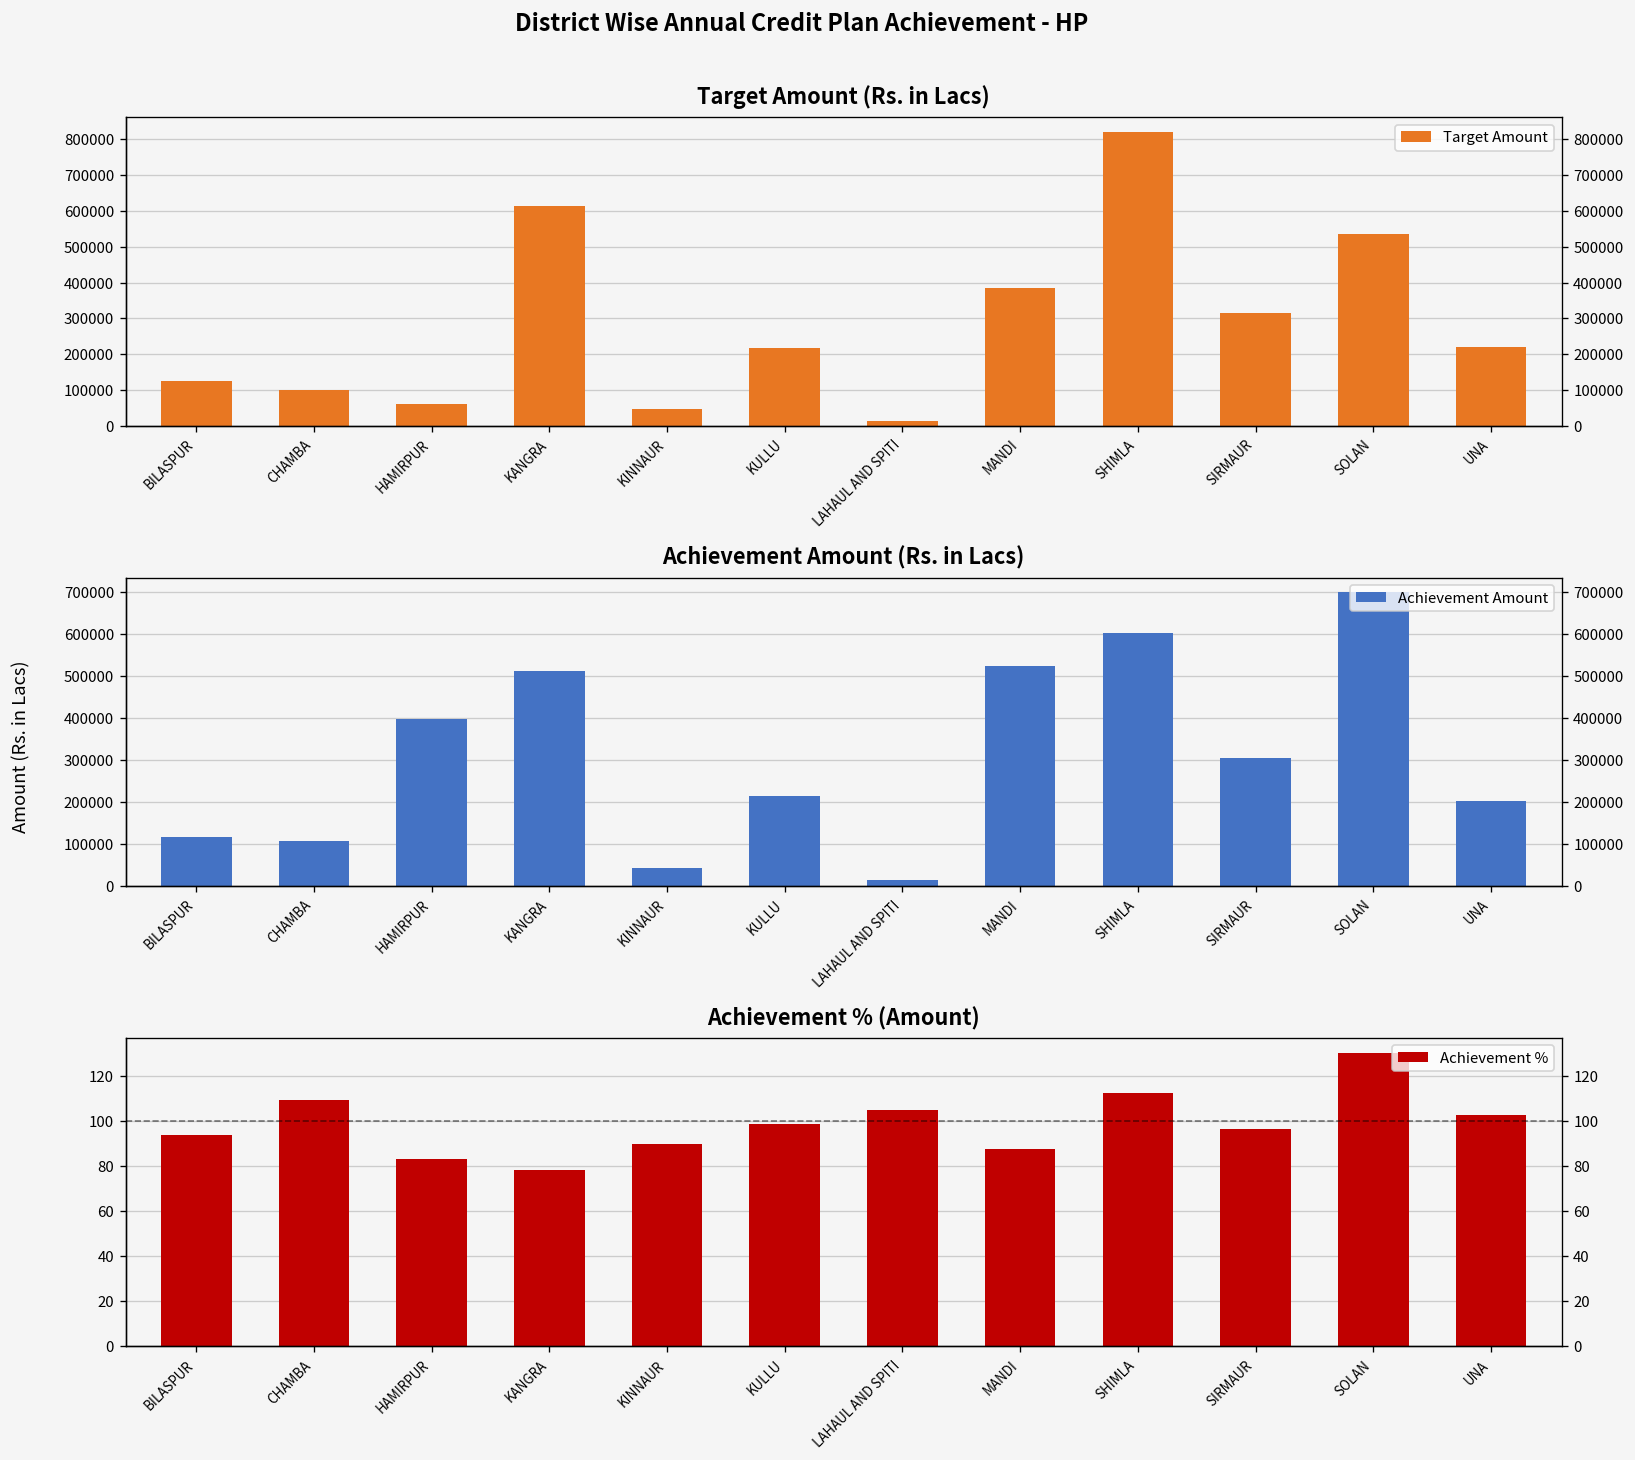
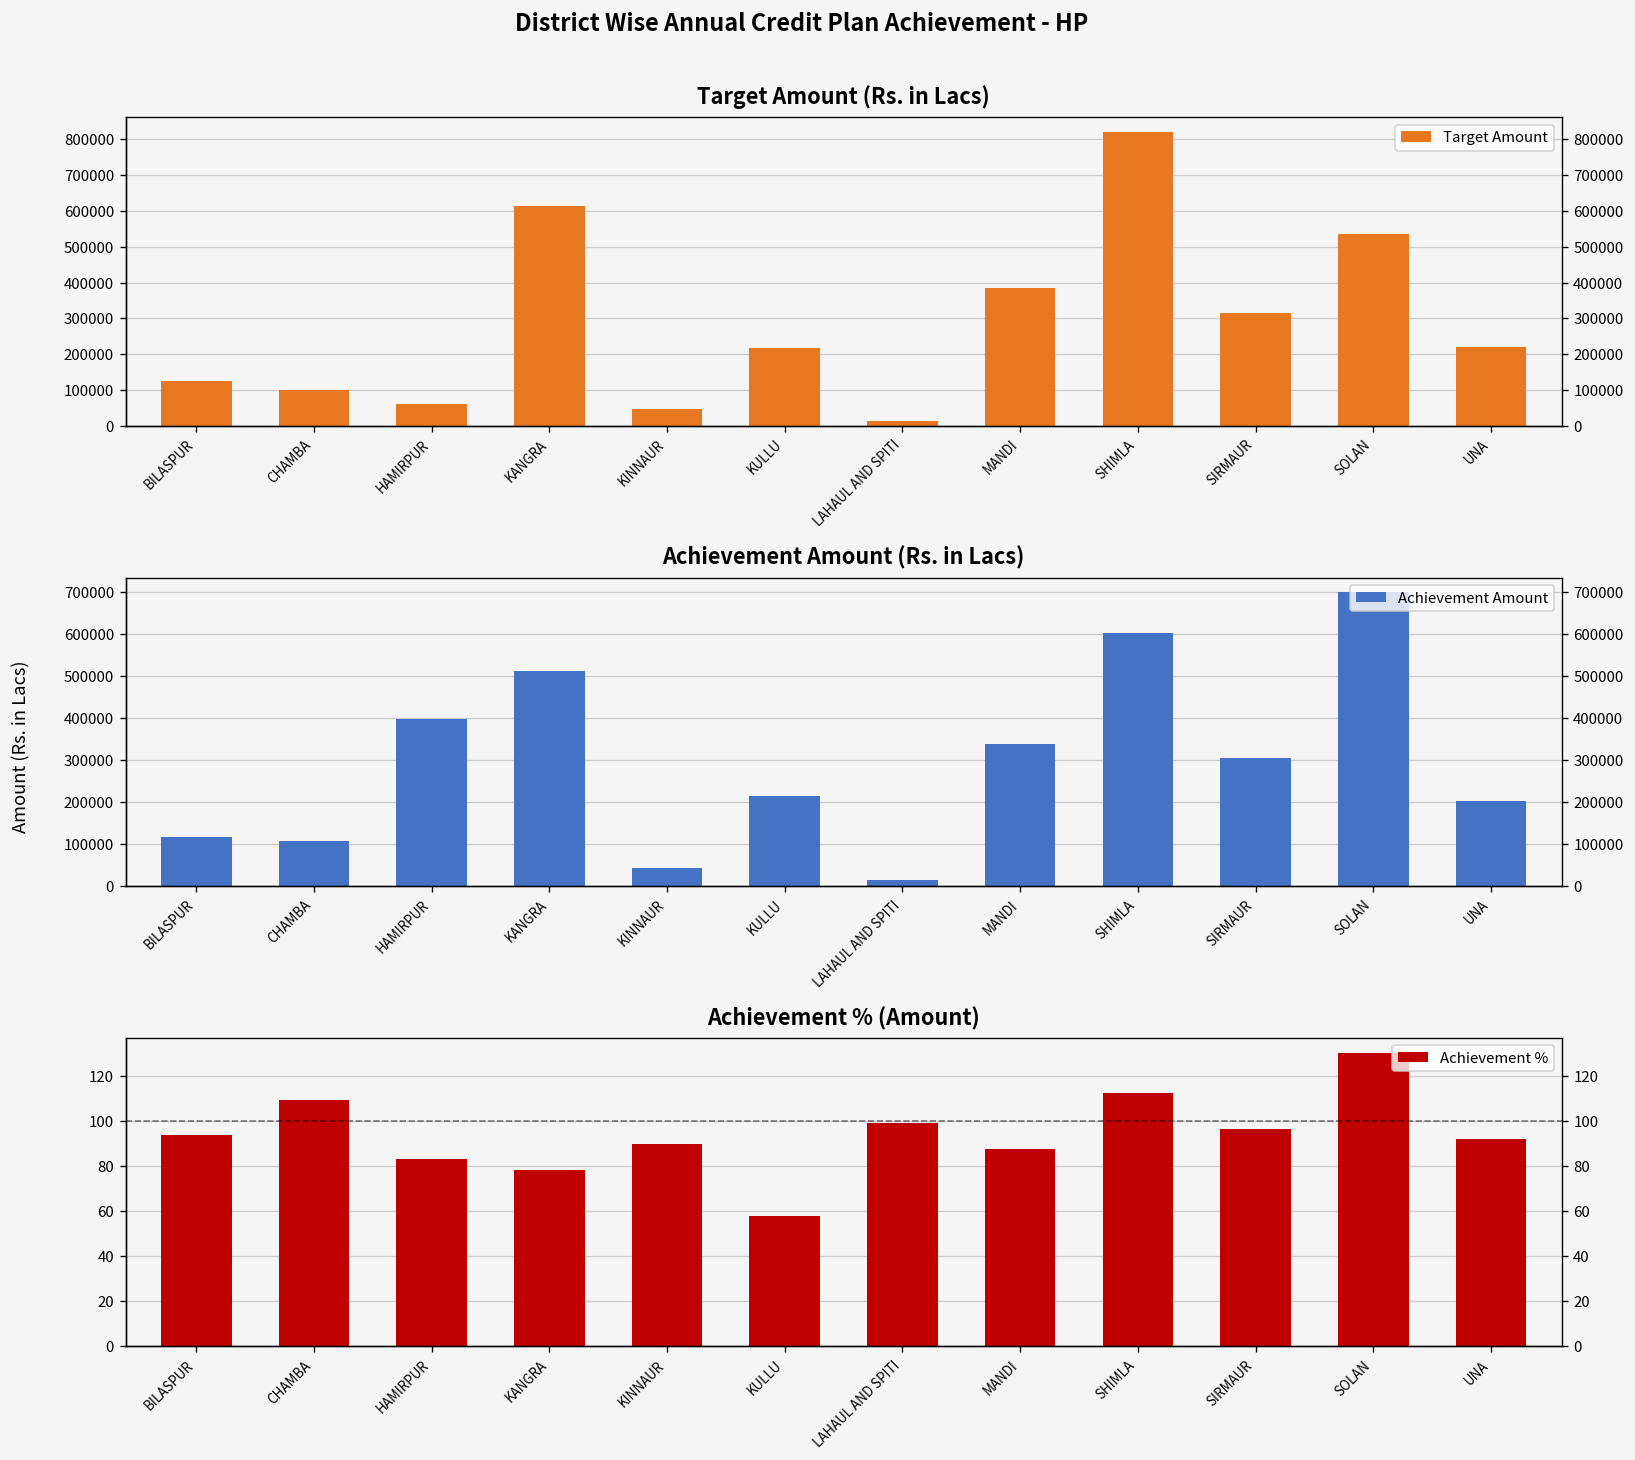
  {
    "Target Amount (Rs. in Lacs)": {
      "BILASPUR": 120000,
      "CHAMBA": 100000,
      "HAMIRPUR": 60000,
      "KANGRA": 610000,
      "KINNAUR": 50000,
      "KULLU": 220000,
      "LAHAUL AND SPITI": 10000,
      "MANDI": 390000,
      "SHIMLA": 820000,
      "SIRMAUR": 320000,
      "SOLAN": 540000,
      "UNA": 220000
    },
    "Achievement Amount (Rs. in Lacs)": {
      "BILASPUR": 120000,
      "CHAMBA": 110000,
      "HAMIRPUR": 400000,
      "KANGRA": 510000,
      "KINNAUR": 40000,
      "KULLU": 210000,
      "LAHAUL AND SPITI": 10000,
-     "MANDI": 520000,
+     "MANDI": 340000,
      "SHIMLA": 600000,
      "SIRMAUR": 300000,
      "UNA": 200000
    },
    "Achievement % (Amount)": {
      "BILASPUR": 94,
      "CHAMBA": 109,
      "HAMIRPUR": 83,
      "KANGRA": 78,
      "KINNAUR": 90,
-     "KULLU": 99,
-     "LAHAUL AND SPITI": 105,
+     "KULLU": 58,
+     "LAHAUL AND SPITI": 99,
      "MANDI": 88,
      "SHIMLA": 113,
      "SIRMAUR": 96,
      "SOLAN": 130,
-     "UNA": 103
+     "UNA": 92
    }
  }
